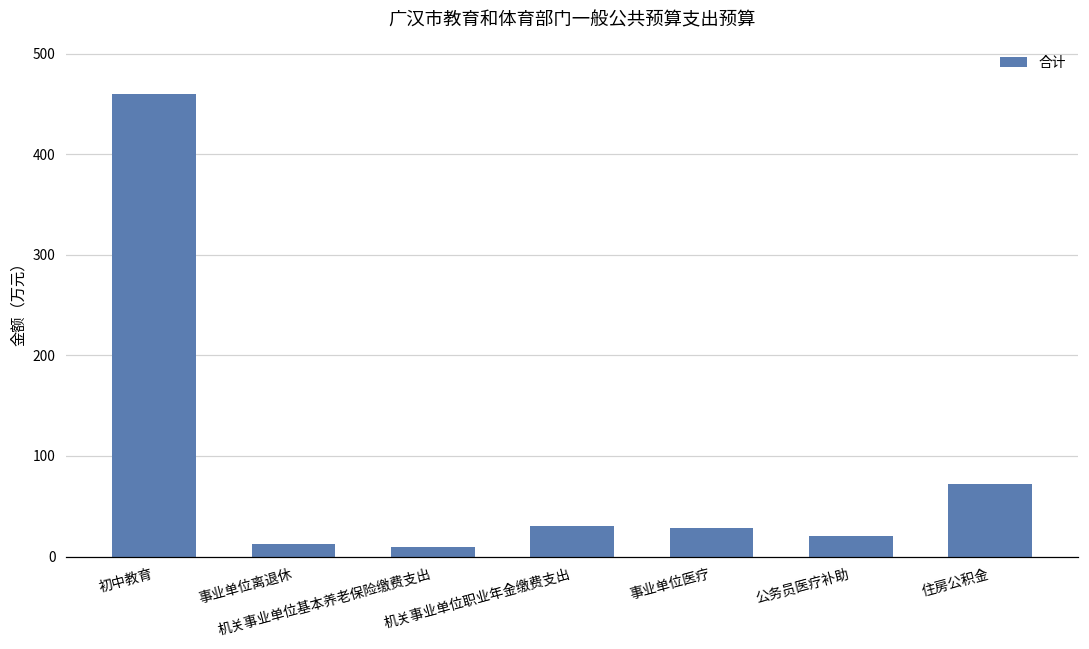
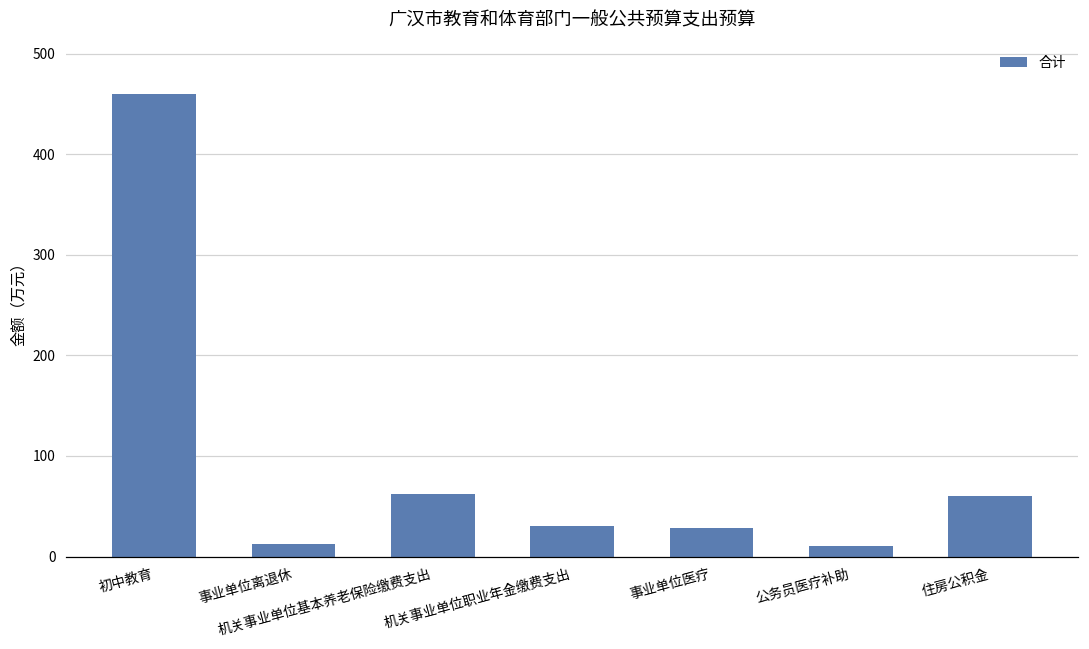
  {
    "初中教育": 460,
    "事业单位离退休": 10,
-   "机关事业单位基本养老保险缴费支出": 10,
+   "机关事业单位基本养老保险缴费支出": 60,
    "机关事业单位职业年金缴费支出": 30,
    "事业单位医疗": 30,
-   "公务员医疗补助": 20,
-   "住房公积金": 70
+   "公务员医疗补助": 10,
+   "住房公积金": 60
  }
